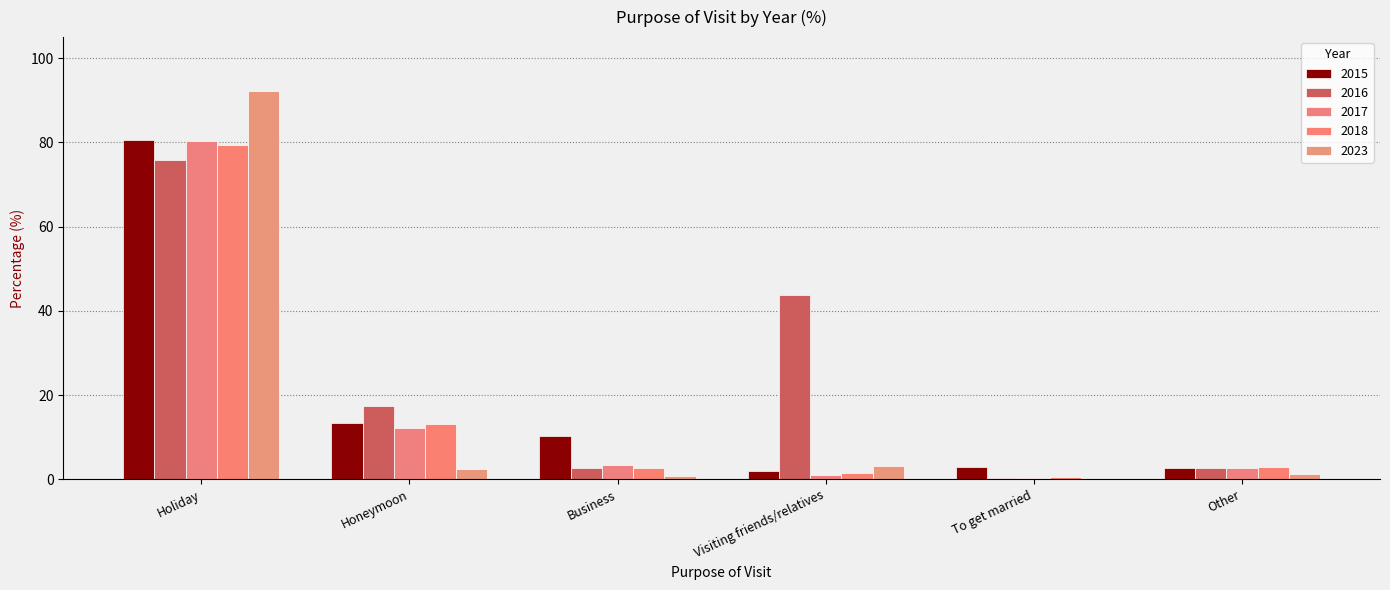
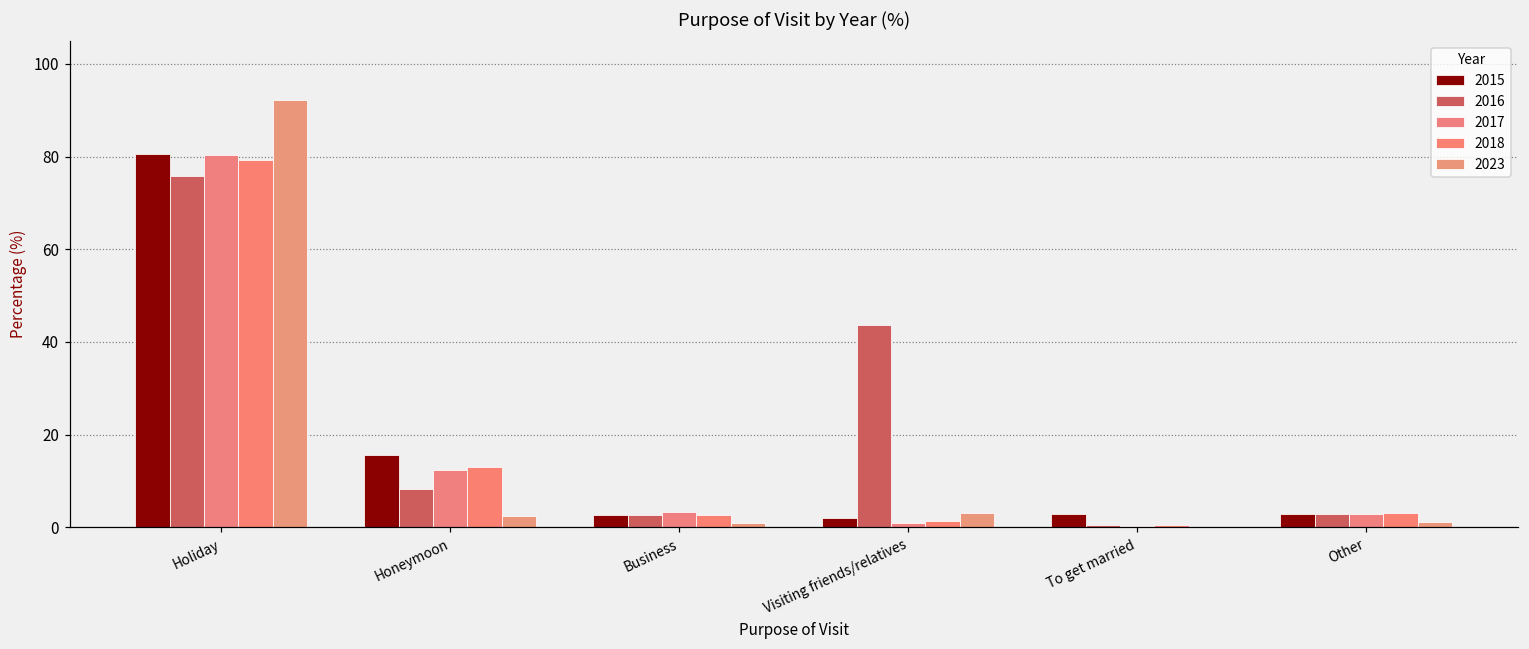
  {
    "2015": {
      "Holiday": 81,
-     "Honeymoon": 13,
-     "Business": 10,
+     "Honeymoon": 16,
+     "Business": 3,
      "Visiting friends/relatives": 2,
      "To get married": 3,
      "Other": 3
    },
    "2016": {
      "Holiday": 76,
-     "Honeymoon": 17,
+     "Honeymoon": 8,
      "Business": 3,
      "Visiting friends/relatives": 44,
      "Other": 3
    }
  }
